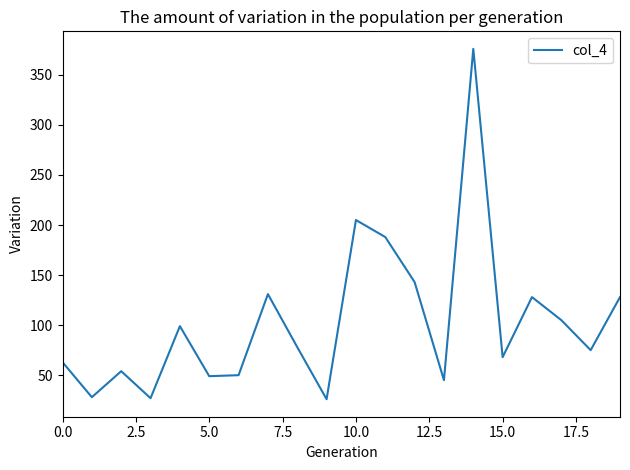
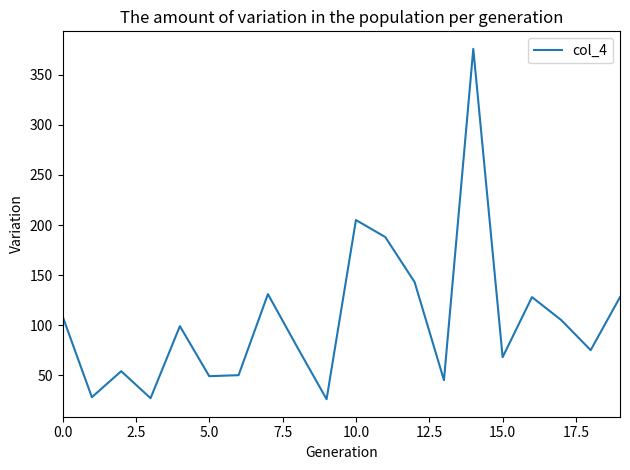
  {
-   "0.0": 63,
+   "0.0": 109,
    "5.0": 49,
    "10.0": 205,
    "15.0": 68
  }
